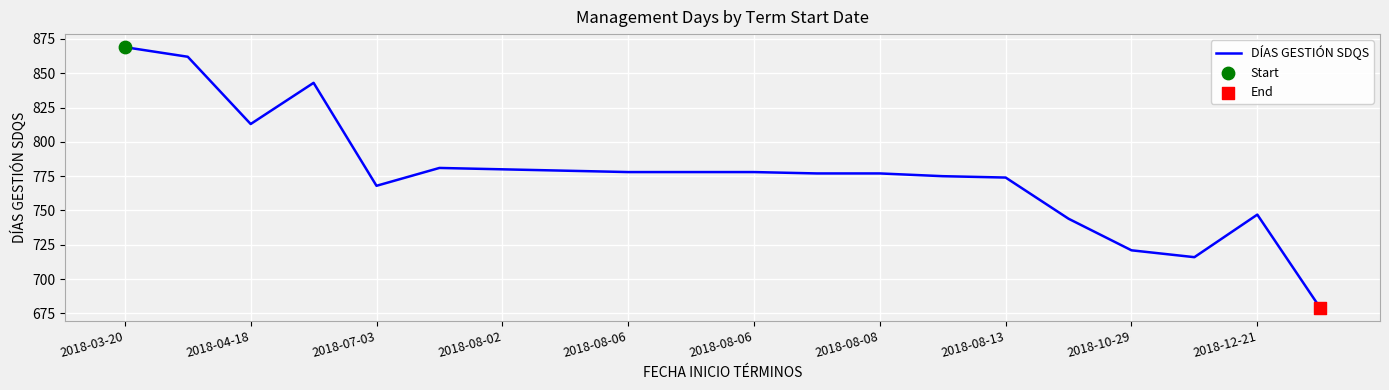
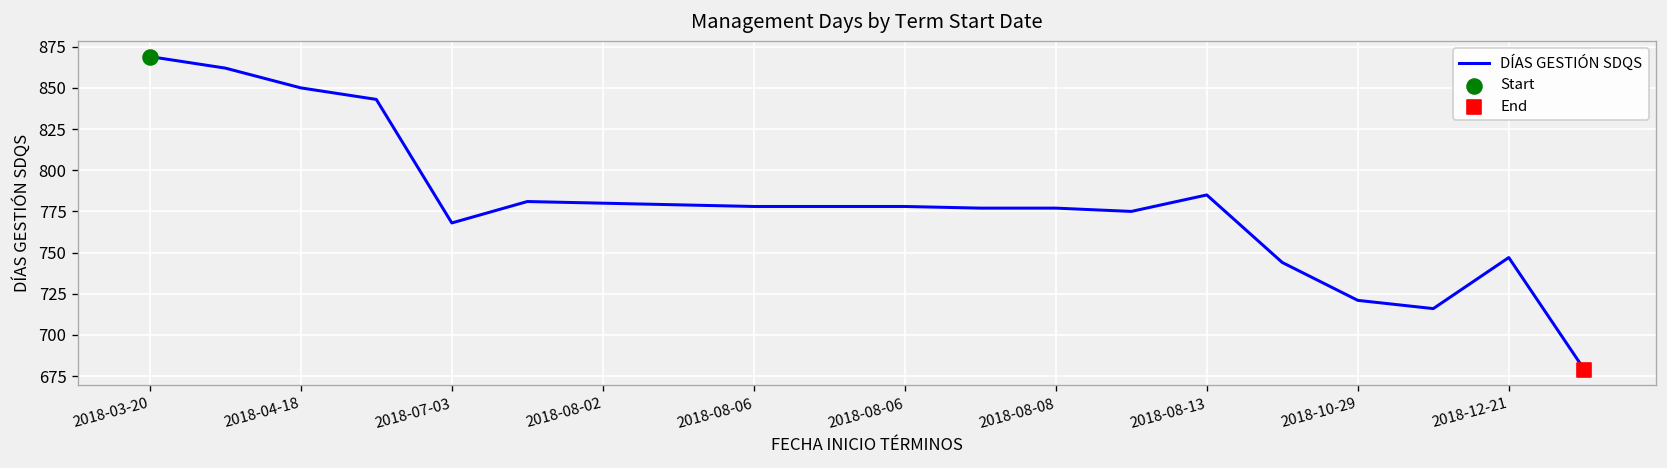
  {
    "DÍAS GESTIÓN SDQS": {
-     "2018-04-18": 813,
+     "2018-04-18": 850,
      "2018-07-03": 768,
      "2018-08-02": 780,
-     "2018-08-13": 774,
+     "2018-08-13": 785,
      "2018-10-29": 721,
      "2018-12-21": 747
    }
  }
